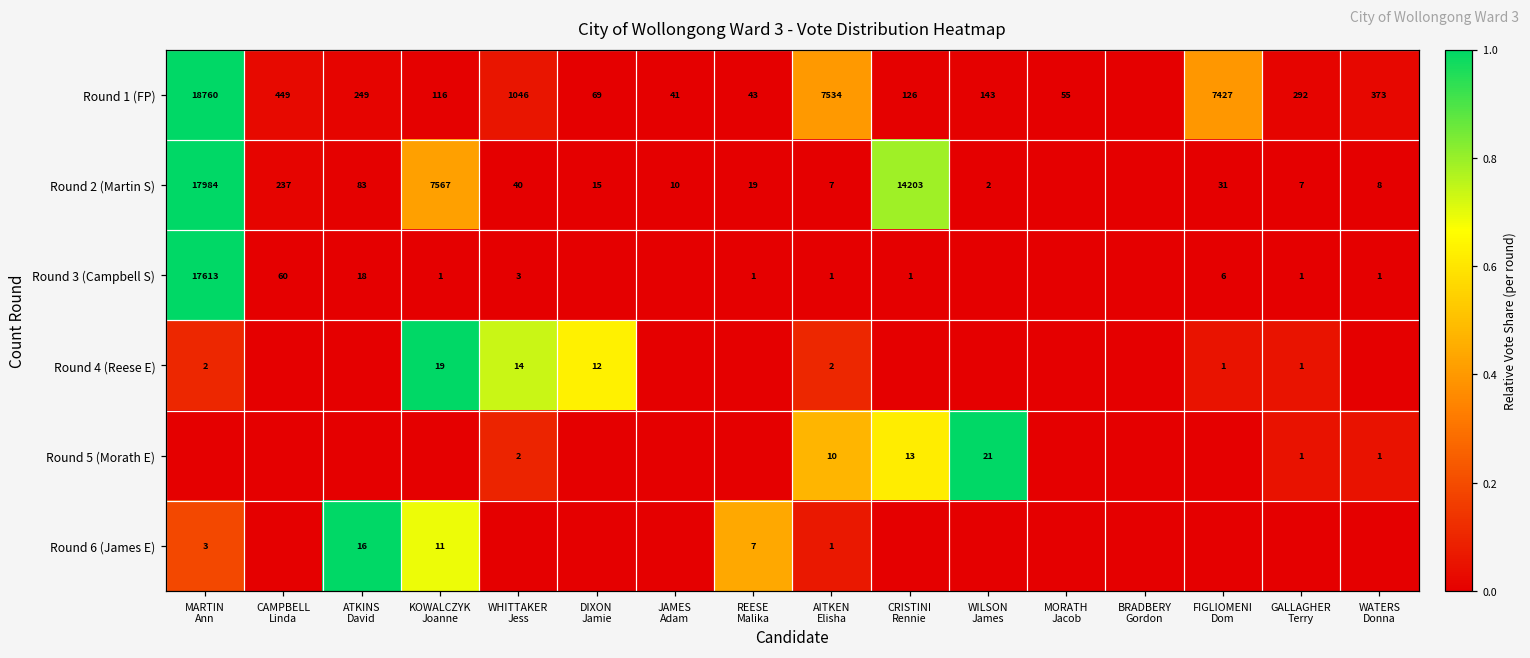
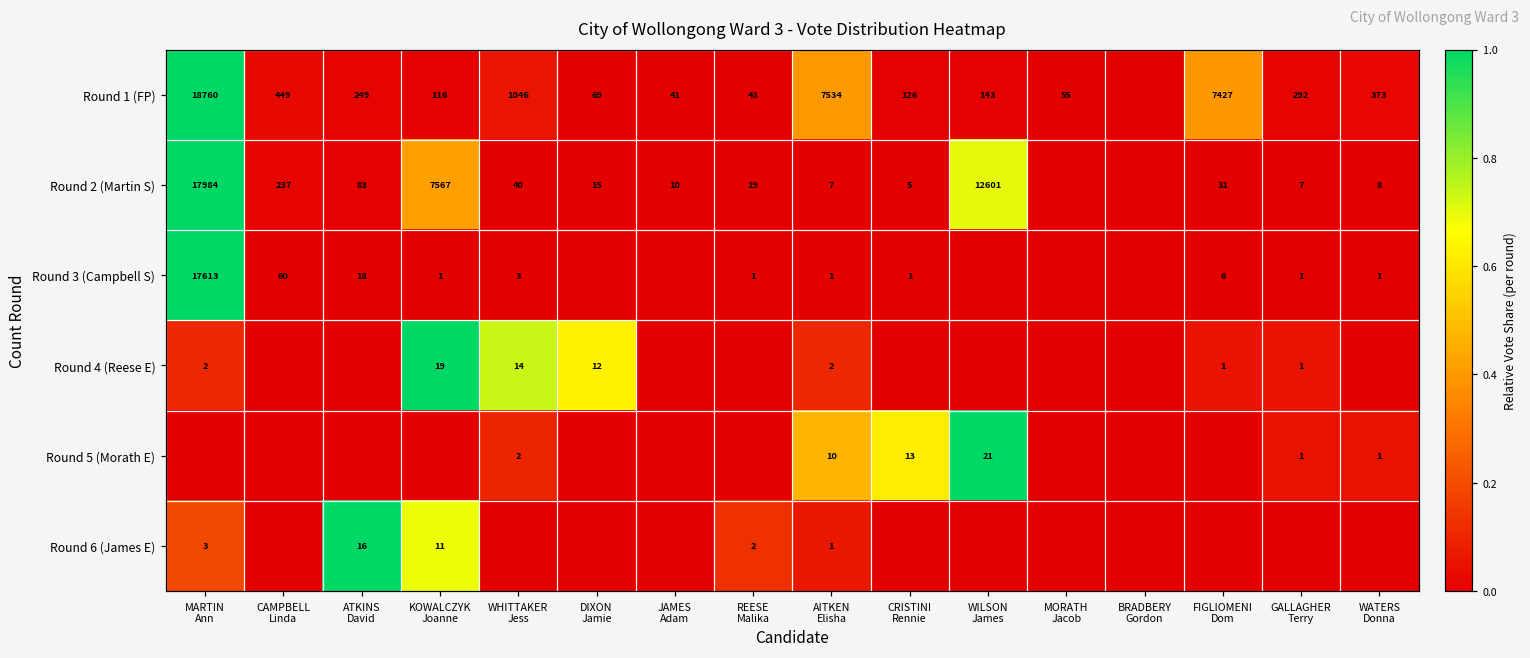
  {
    "Round 1 (FP)": {
      "MARTIN Ann": 18760,
      "CAMPBELL Linda": 449,
      "ATKINS David": 249,
      "KOWALCZYK Joanne": 116,
      "WHITTAKER Jess": 1046,
      "DIXON Jamie": 69,
      "JAMES Adam": 41,
      "REESE Malika": 43,
      "AITKEN Elisha": 7534,
      "CRISTINI Rennie": 126,
      "WILSON James": 143,
      "MORATH Jacob": 55,
      "FIGLIOMENI Dom": 7427,
      "GALLAGHER Terry": 292,
      "WATERS Donna": 373
    },
    "Round 2 (Martin S)": {
      "MARTIN Ann": 17984,
      "CAMPBELL Linda": 237,
      "ATKINS David": 83,
      "KOWALCZYK Joanne": 7567,
      "WHITTAKER Jess": 40,
      "DIXON Jamie": 15,
      "JAMES Adam": 10,
      "REESE Malika": 19,
      "AITKEN Elisha": 7,
-     "CRISTINI Rennie": 14203,
-     "WILSON James": 2,
+     "CRISTINI Rennie": 5,
+     "WILSON James": 12601,
      "FIGLIOMENI Dom": 31,
      "GALLAGHER Terry": 7,
      "WATERS Donna": 8
    },
    "Round 3 (Campbell S)": {
      "MARTIN Ann": 17613,
      "CAMPBELL Linda": 60,
      "ATKINS David": 18,
      "KOWALCZYK Joanne": 1,
      "WHITTAKER Jess": 3,
      "REESE Malika": 1,
      "AITKEN Elisha": 1,
      "CRISTINI Rennie": 1,
      "FIGLIOMENI Dom": 6,
      "GALLAGHER Terry": 1,
      "WATERS Donna": 1
    },
    "Round 4 (Reese E)": {
      "MARTIN Ann": 2,
      "KOWALCZYK Joanne": 19,
      "WHITTAKER Jess": 14,
      "DIXON Jamie": 12,
      "AITKEN Elisha": 2,
      "FIGLIOMENI Dom": 1,
      "GALLAGHER Terry": 1
    },
    "Round 5 (Morath E)": {
      "WHITTAKER Jess": 2,
      "AITKEN Elisha": 10,
      "CRISTINI Rennie": 13,
      "WILSON James": 21,
      "GALLAGHER Terry": 1,
      "WATERS Donna": 1
    },
    "Round 6 (James E)": {
      "MARTIN Ann": 3,
      "ATKINS David": 16,
      "KOWALCZYK Joanne": 11,
-     "REESE Malika": 7,
+     "REESE Malika": 2,
      "AITKEN Elisha": 1
    }
  }
